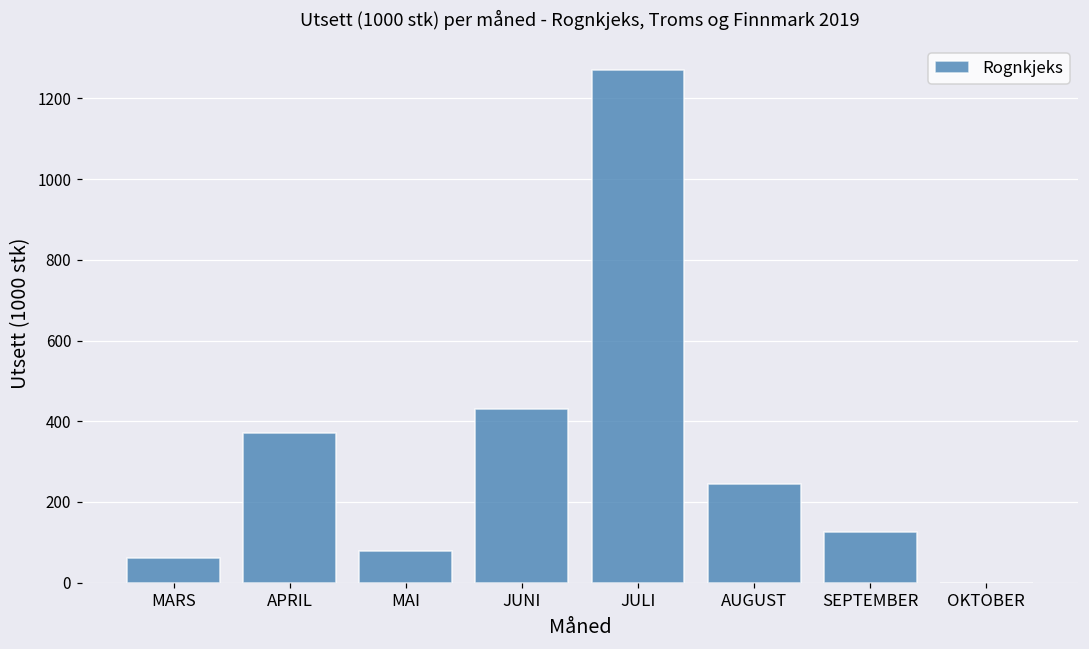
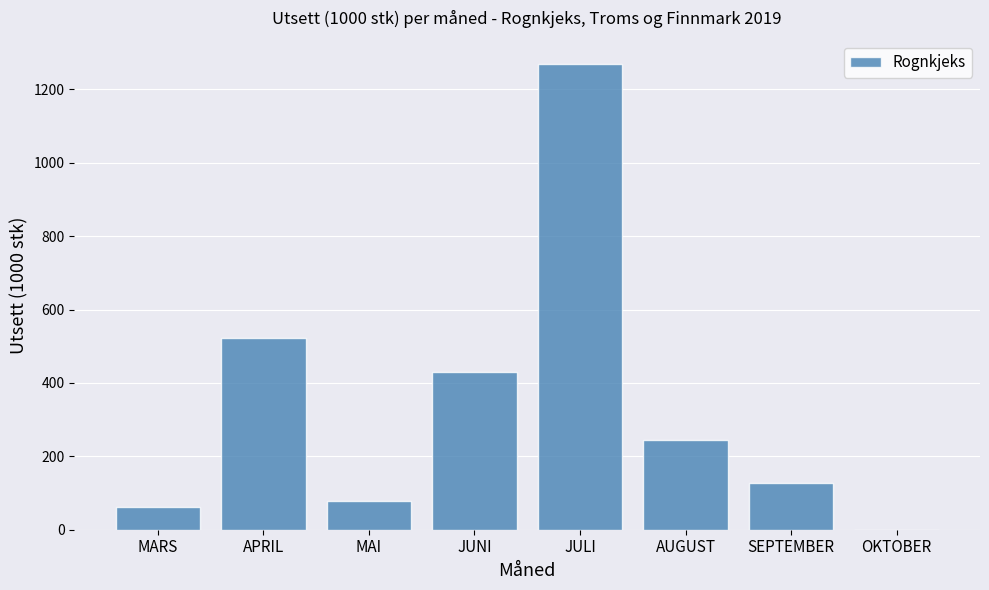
  {
    "MARS": 60,
-   "APRIL": 370,
+   "APRIL": 520,
    "MAI": 80,
    "JUNI": 430,
    "JULI": 1270,
    "AUGUST": 240,
    "SEPTEMBER": 130,
    "OKTOBER": 0
  }
